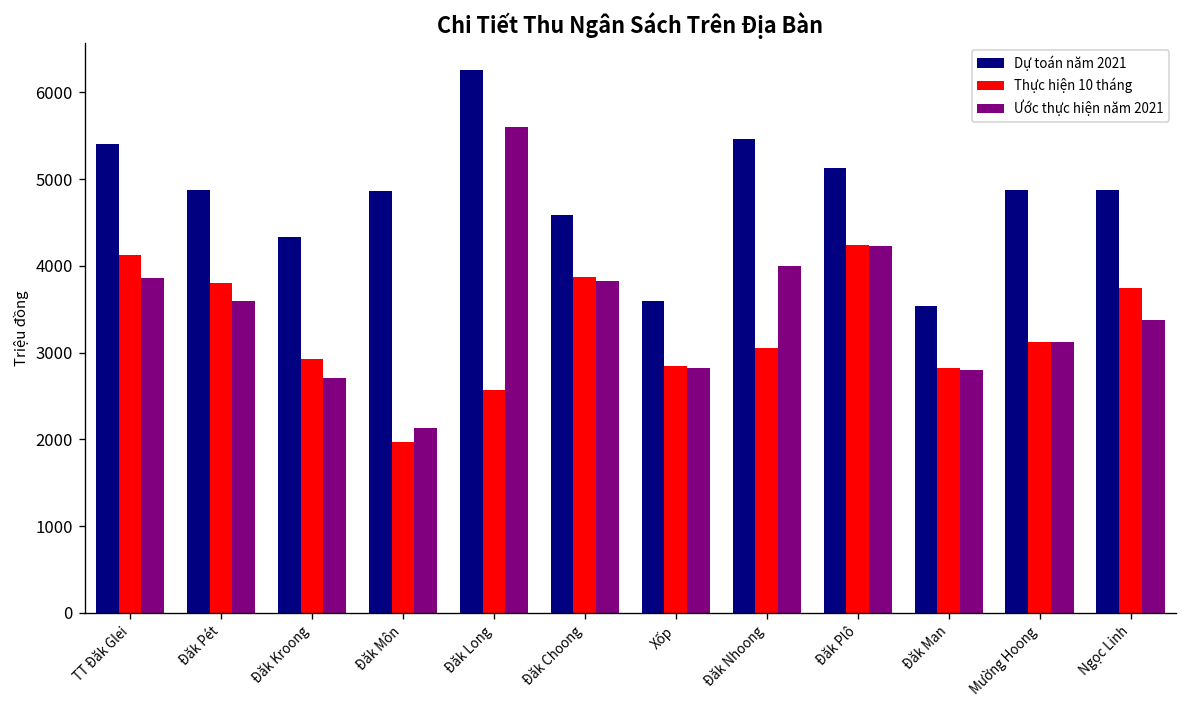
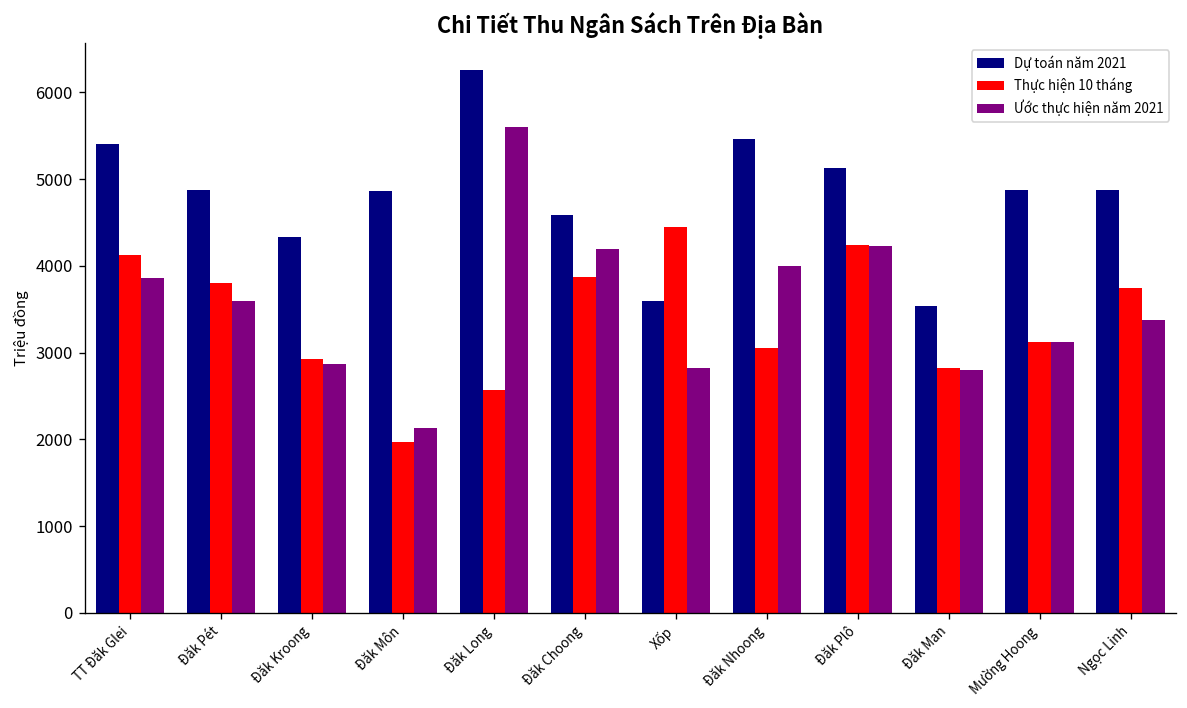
  {
    "Dự toán năm 2021": {
      "TT Đăk Glei": 5400,
      "Đăk Pét": 4900,
      "Đăk Kroong": 4300,
      "Đăk Môn": 4900,
      "Đăk Long": 6300,
      "Đăk Choong": 4600,
      "Xốp": 3600,
      "Đăk Nhoong": 5500,
      "Đăk Plô": 5100,
      "Đăk Man": 3500,
      "Mường Hoong": 4900,
      "Ngọc Linh": 4900
    },
    "Thực hiện 10 tháng": {
      "TT Đăk Glei": 4100,
      "Đăk Pét": 3800,
      "Đăk Kroong": 2900,
      "Đăk Môn": 2000,
      "Đăk Long": 2600,
      "Đăk Choong": 3900,
-     "Xốp": 2800,
+     "Xốp": 4400,
      "Đăk Nhoong": 3100,
      "Đăk Plô": 4200,
      "Đăk Man": 2800,
      "Mường Hoong": 3100,
      "Ngọc Linh": 3700
    },
    "Ước thực hiện năm 2021": {
      "TT Đăk Glei": 3900,
      "Đăk Pét": 3600,
-     "Đăk Kroong": 2700,
+     "Đăk Kroong": 2900,
      "Đăk Môn": 2100,
      "Đăk Long": 5600,
-     "Đăk Choong": 3800,
+     "Đăk Choong": 4200,
      "Xốp": 2800,
      "Đăk Nhoong": 4000,
      "Đăk Plô": 4200,
      "Đăk Man": 2800,
      "Mường Hoong": 3100,
      "Ngọc Linh": 3400
    }
  }
